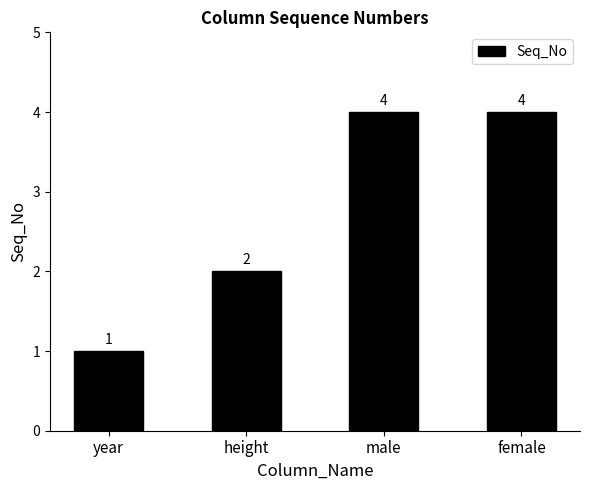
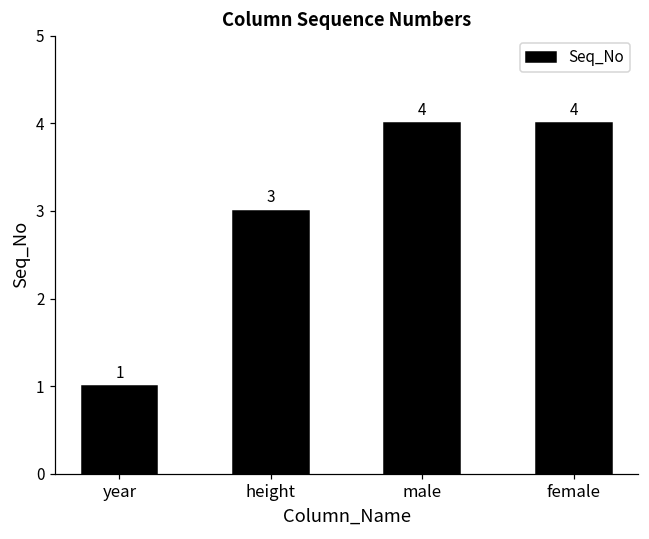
  {
    "year": 1,
-   "height": 2,
+   "height": 3,
    "male": 4,
    "female": 4
  }
